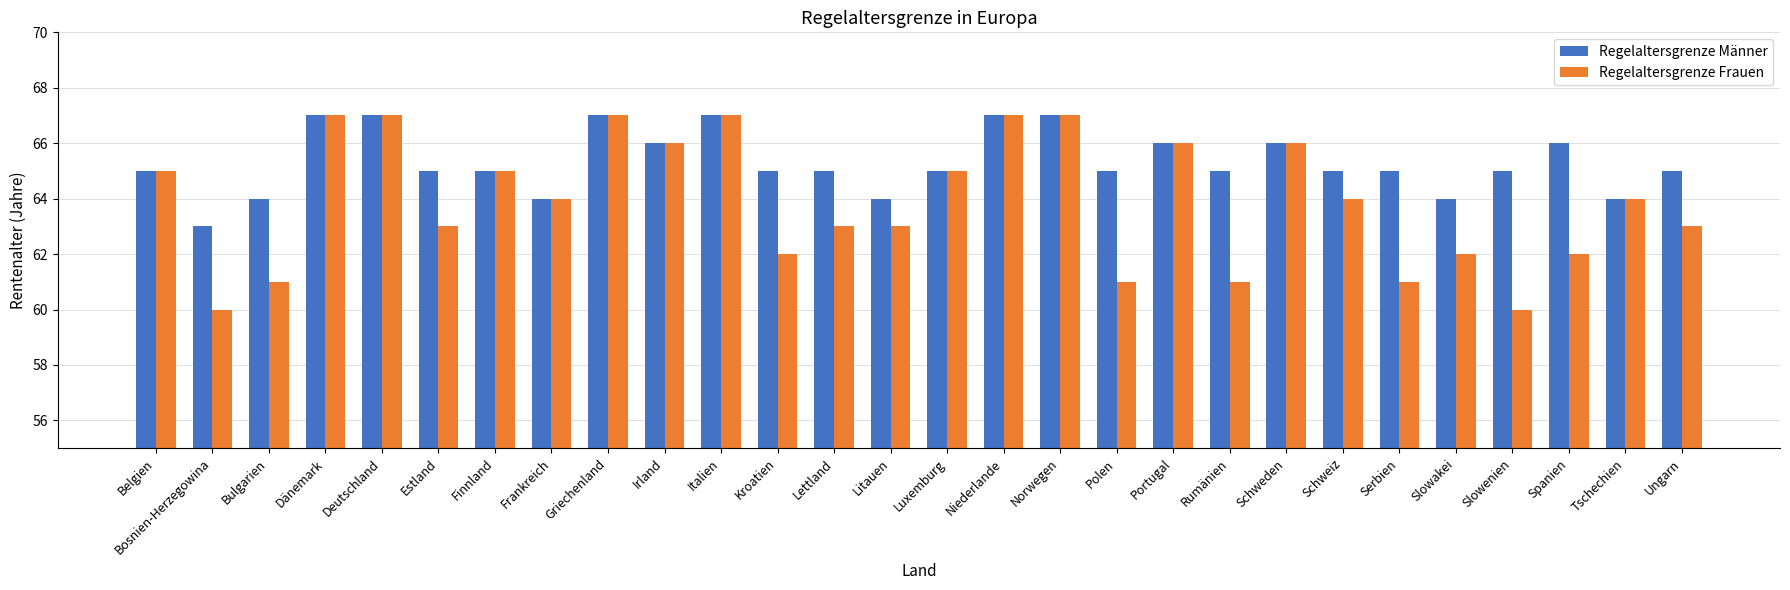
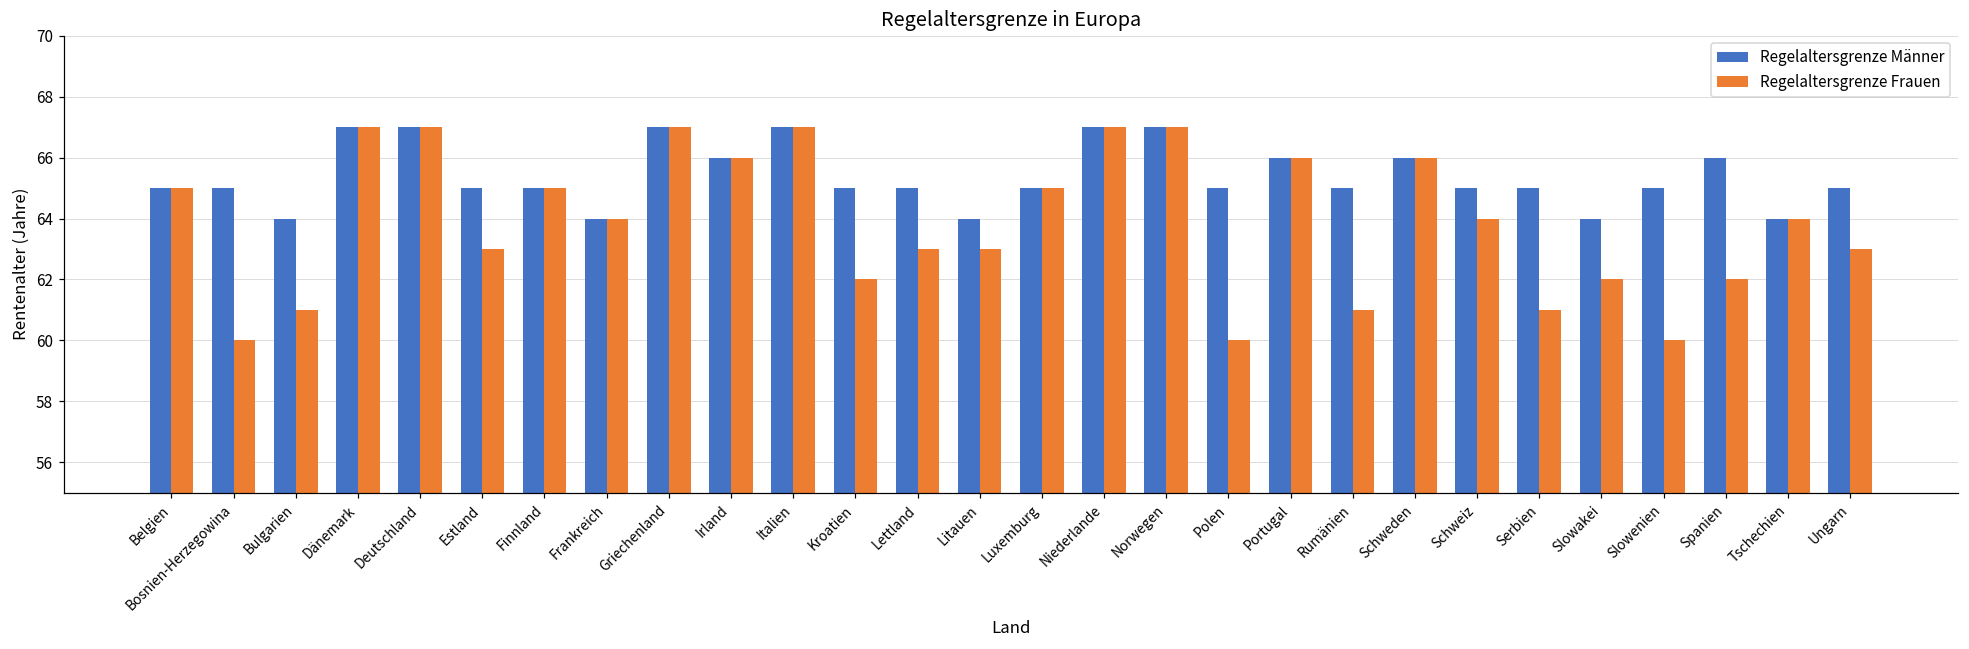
  {
    "Regelaltersgrenze Männer": {
      "Belgien": 65,
-     "Bosnien-Herzegowina": 63,
+     "Bosnien-Herzegowina": 65,
      "Bulgarien": 64,
      "Dänemark": 67,
      "Deutschland": 67,
      "Estland": 65,
      "Finnland": 65,
      "Frankreich": 64,
      "Griechenland": 67,
      "Irland": 66,
      "Italien": 67,
      "Kroatien": 65,
      "Lettland": 65,
      "Litauen": 64,
      "Luxemburg": 65,
      "Niederlande": 67,
      "Norwegen": 67,
      "Polen": 65,
      "Portugal": 66,
      "Rumänien": 65,
      "Schweden": 66,
      "Schweiz": 65,
      "Serbien": 65,
      "Slowakei": 64,
      "Slowenien": 65,
      "Spanien": 66,
      "Tschechien": 64,
      "Ungarn": 65
    },
    "Regelaltersgrenze Frauen": {
      "Belgien": 65,
      "Bosnien-Herzegowina": 60,
      "Bulgarien": 61,
      "Dänemark": 67,
      "Deutschland": 67,
      "Estland": 63,
      "Finnland": 65,
      "Frankreich": 64,
      "Griechenland": 67,
      "Irland": 66,
      "Italien": 67,
      "Kroatien": 62,
      "Lettland": 63,
      "Litauen": 63,
      "Luxemburg": 65,
      "Niederlande": 67,
      "Norwegen": 67,
-     "Polen": 61,
+     "Polen": 60,
      "Portugal": 66,
      "Rumänien": 61,
      "Schweden": 66,
      "Schweiz": 64,
      "Serbien": 61,
      "Slowakei": 62,
      "Slowenien": 60,
      "Spanien": 62,
      "Tschechien": 64,
      "Ungarn": 63
    }
  }
